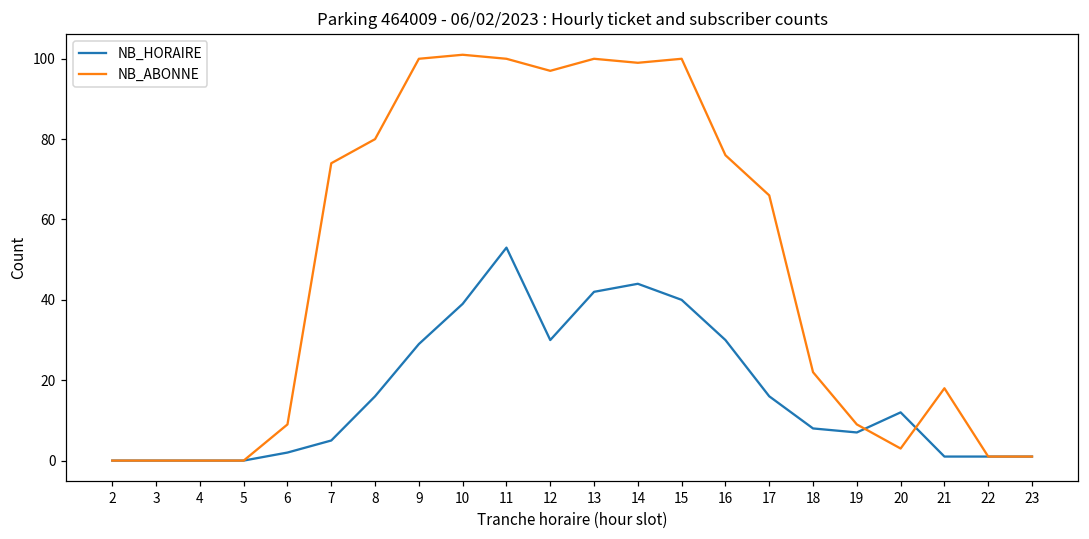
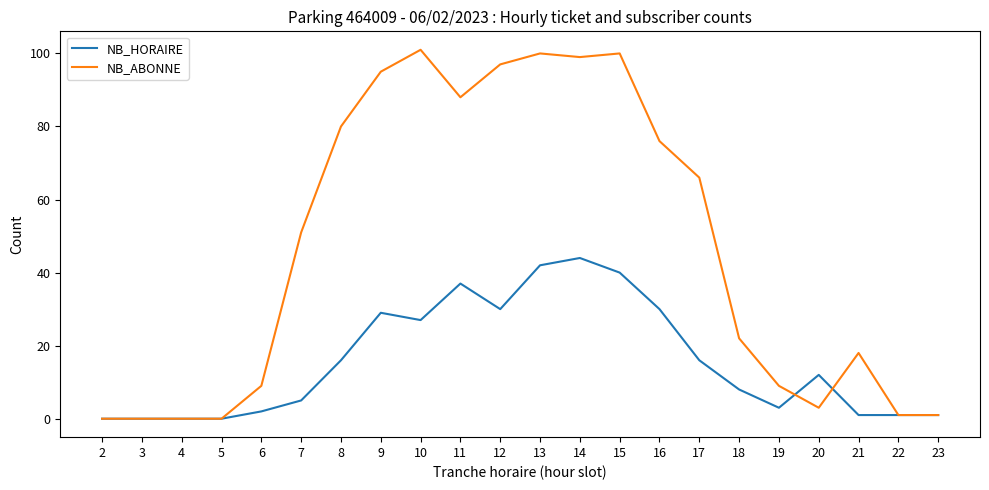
  {
    "NB_HORAIRE": {
      "6": 2,
      "7": 5,
      "8": 16,
      "9": 29,
-     "10": 39,
-     "11": 53,
+     "10": 27,
+     "11": 37,
      "12": 30,
      "13": 42,
      "14": 44,
      "15": 40,
      "16": 30,
      "17": 16,
      "18": 8,
-     "19": 7,
+     "19": 3,
      "20": 12,
      "21": 1
    },
    "NB_ABONNE": {
      "6": 9,
-     "7": 74,
+     "7": 51,
      "8": 80,
-     "9": 100,
+     "9": 95,
      "10": 101,
-     "11": 100,
+     "11": 88,
      "12": 97,
      "13": 100,
      "14": 99,
      "15": 100,
      "16": 76,
      "17": 66,
      "18": 22,
      "19": 9,
      "20": 3,
      "21": 18
    }
  }
